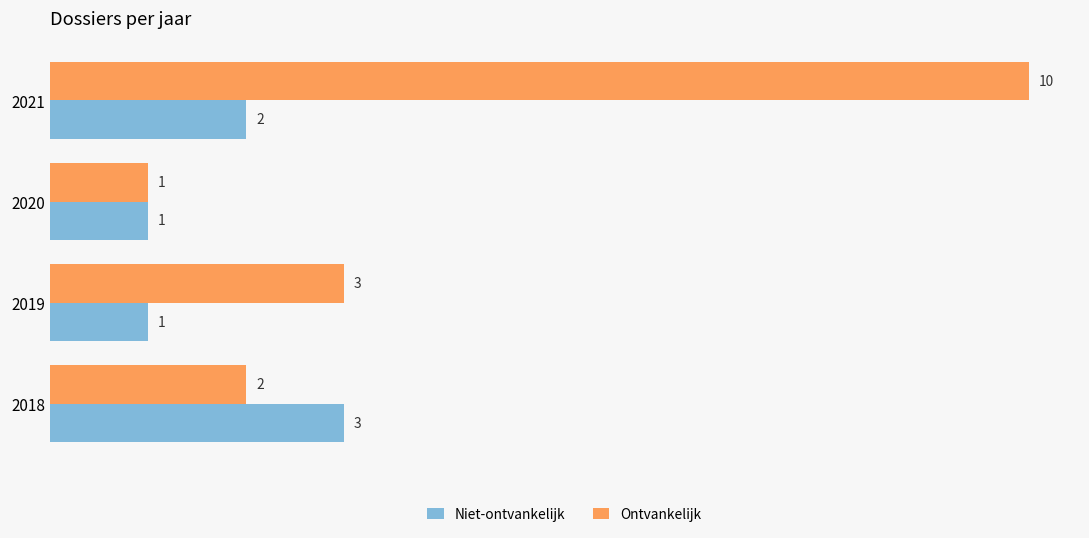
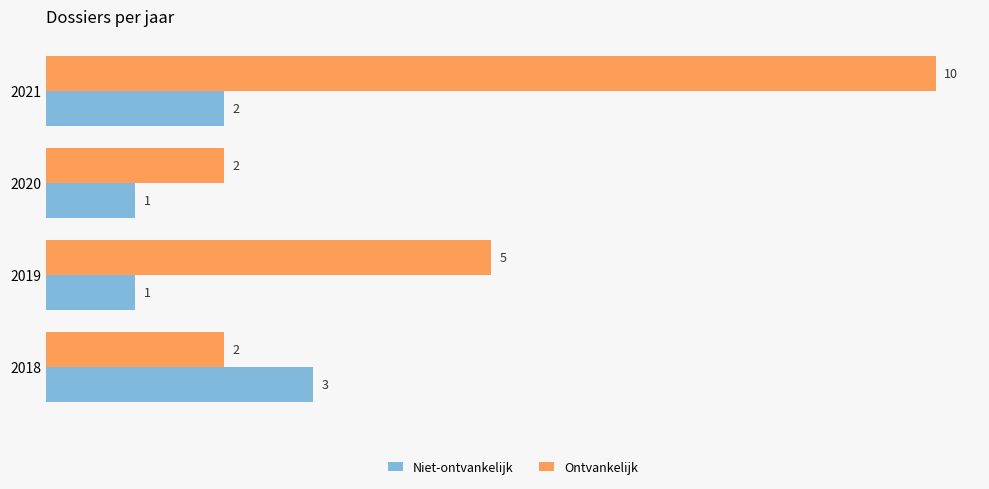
  {
    "Niet-ontvankelijk": {
      "2021": 2,
      "2020": 1,
      "2019": 1,
      "2018": 3
    },
    "Ontvankelijk": {
      "2021": 10,
-     "2020": 1,
-     "2019": 3,
+     "2020": 2,
+     "2019": 5,
      "2018": 2
    }
  }
